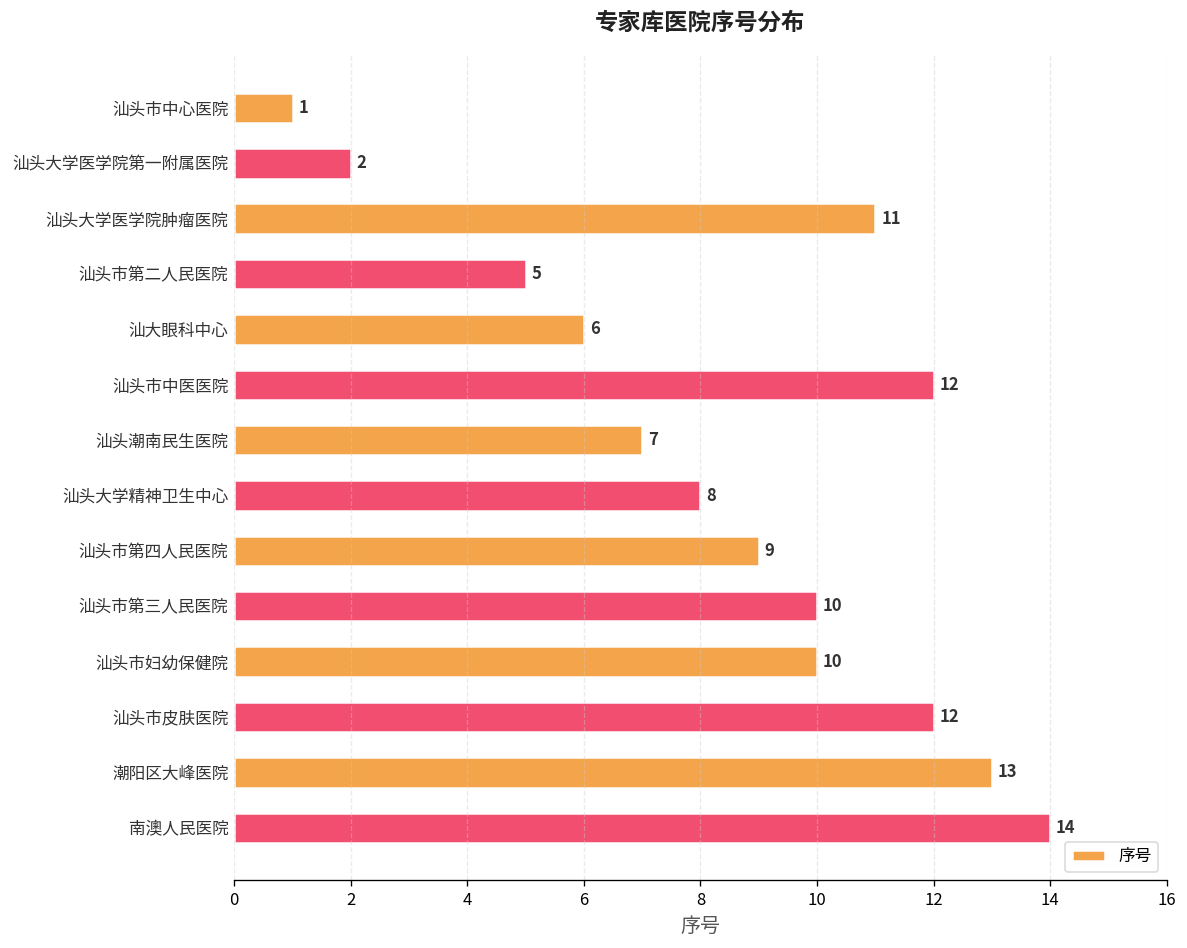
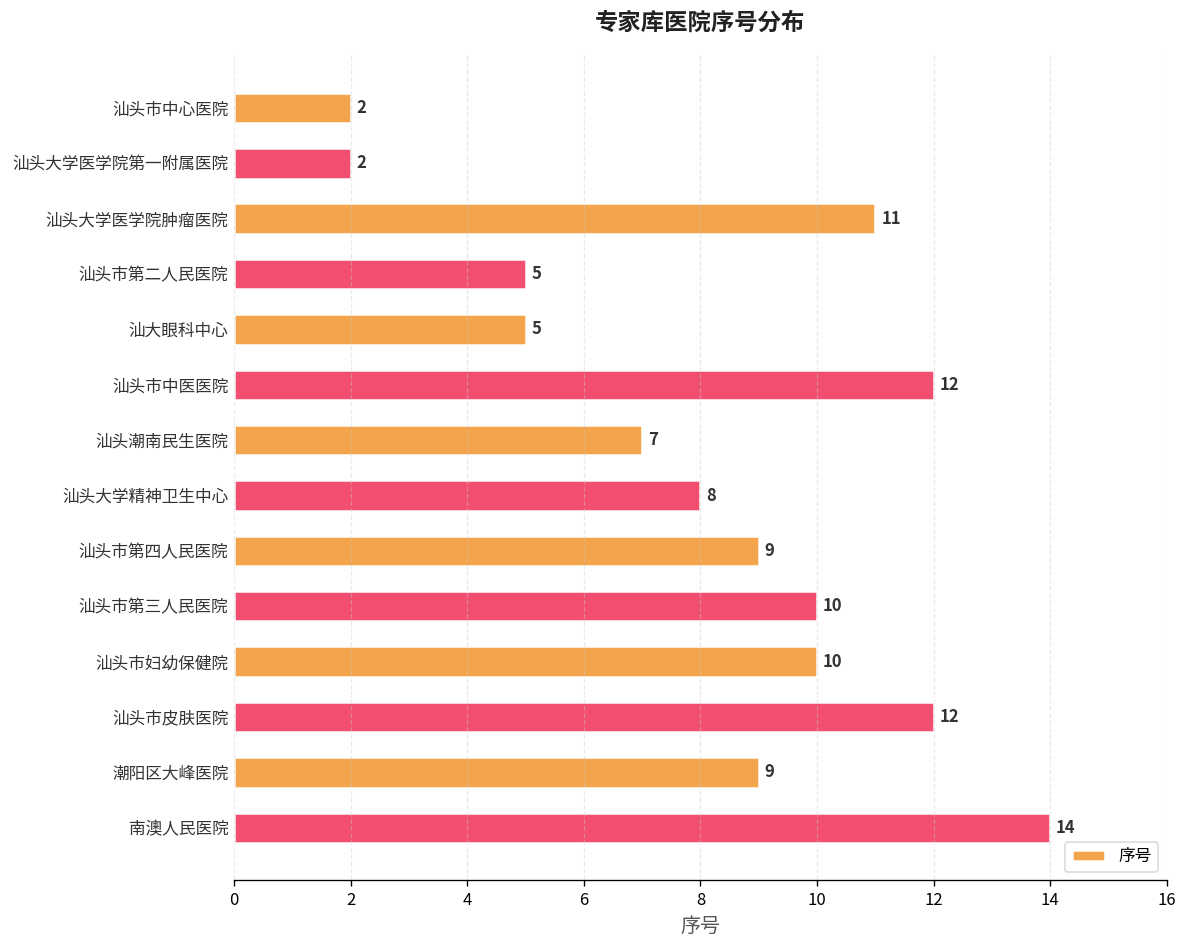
  {
-   "汕头市中心医院": 1,
+   "汕头市中心医院": 2,
    "汕头大学医学院第一附属医院": 2,
    "汕头大学医学院肿瘤医院": 11,
    "汕头市第二人民医院": 5,
-   "汕大眼科中心": 6,
+   "汕大眼科中心": 5,
    "汕头市中医医院": 12,
    "汕头潮南民生医院": 7,
    "汕头大学精神卫生中心": 8,
    "汕头市第四人民医院": 9,
    "汕头市第三人民医院": 10,
    "汕头市妇幼保健院": 10,
    "汕头市皮肤医院": 12,
-   "潮阳区大峰医院": 13,
+   "潮阳区大峰医院": 9,
    "南澳人民医院": 14
  }
